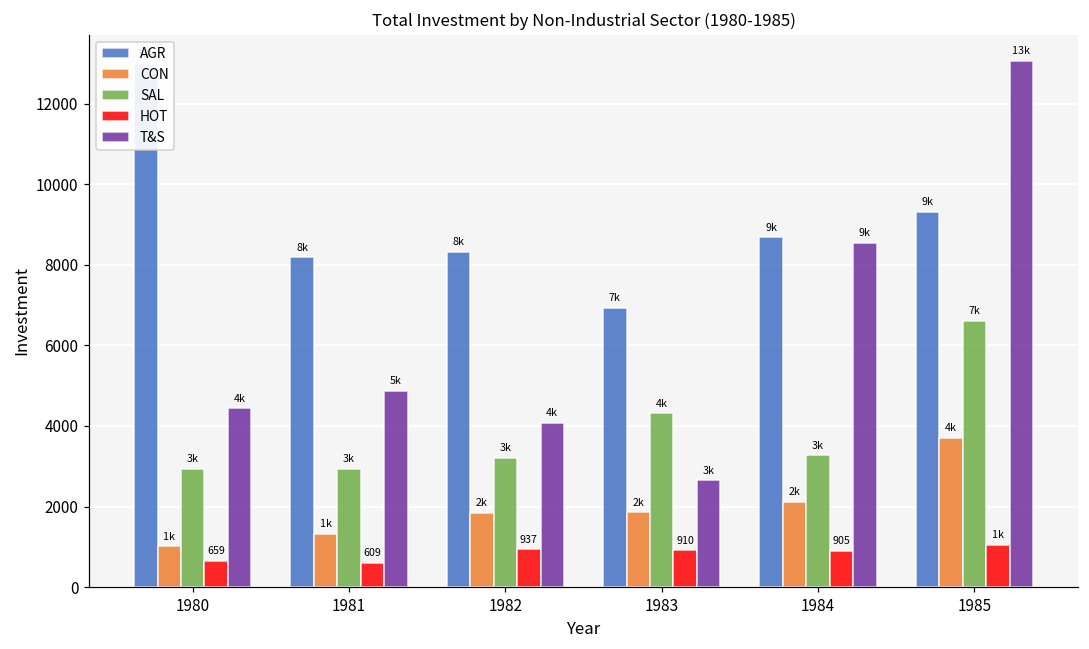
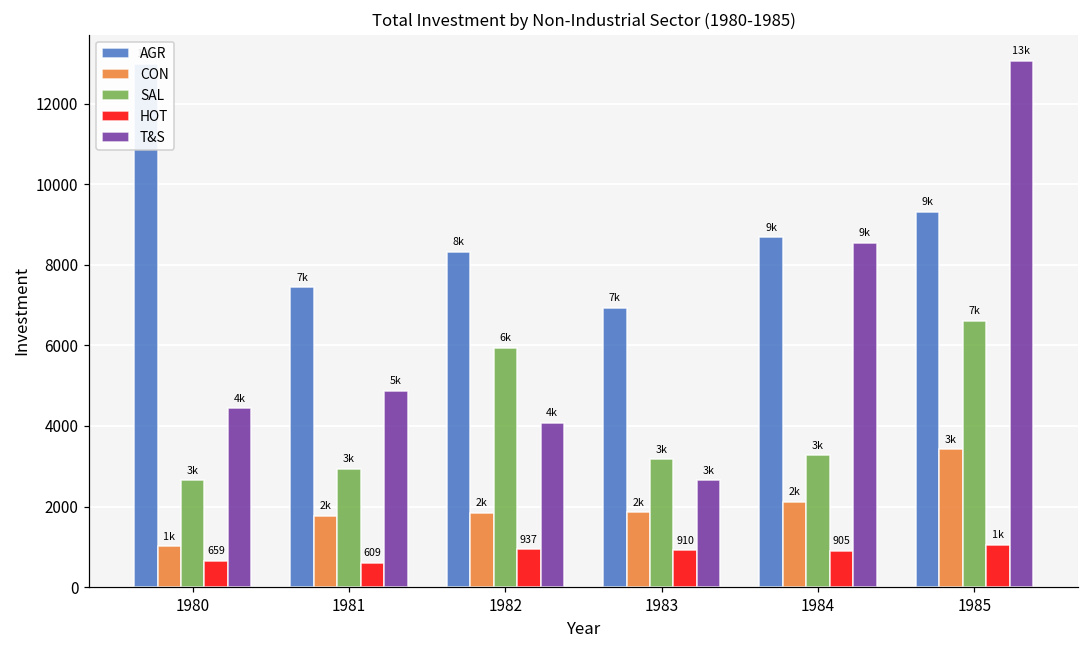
  {
    "AGR": {
-     "1981": "8k",
+     "1981": "7k",
      "1982": "8k",
      "1983": "7k",
      "1984": "9k",
      "1985": "9k"
    },
    "CON": {
      "1980": "1k",
-     "1981": "1k",
+     "1981": "2k",
      "1982": "2k",
      "1983": "2k",
      "1984": "2k",
-     "1985": "4k"
+     "1985": "3k"
    },
    "SAL": {
-     "1980": "2900",
+     "1980": "2700",
      "1981": "3k",
-     "1982": "3k",
-     "1983": "4k",
+     "1982": "6k",
+     "1983": "3k",
      "1984": "3k",
      "1985": "7k"
    },
    "HOT": {
      "1980": "659",
      "1981": "609",
      "1982": "937",
      "1983": "910",
      "1984": "905",
      "1985": "1k"
    },
    "T&S": {
      "1980": "4k",
      "1981": "5k",
      "1982": "4k",
      "1983": "3k",
      "1984": "9k",
      "1985": "13k"
    }
  }
